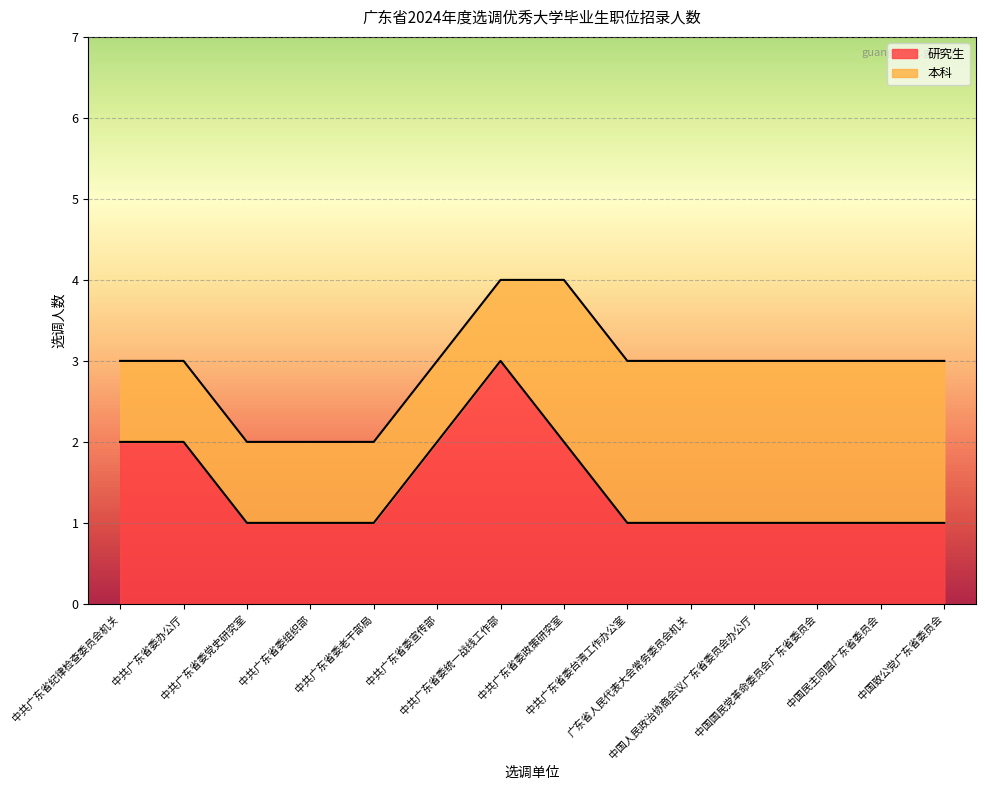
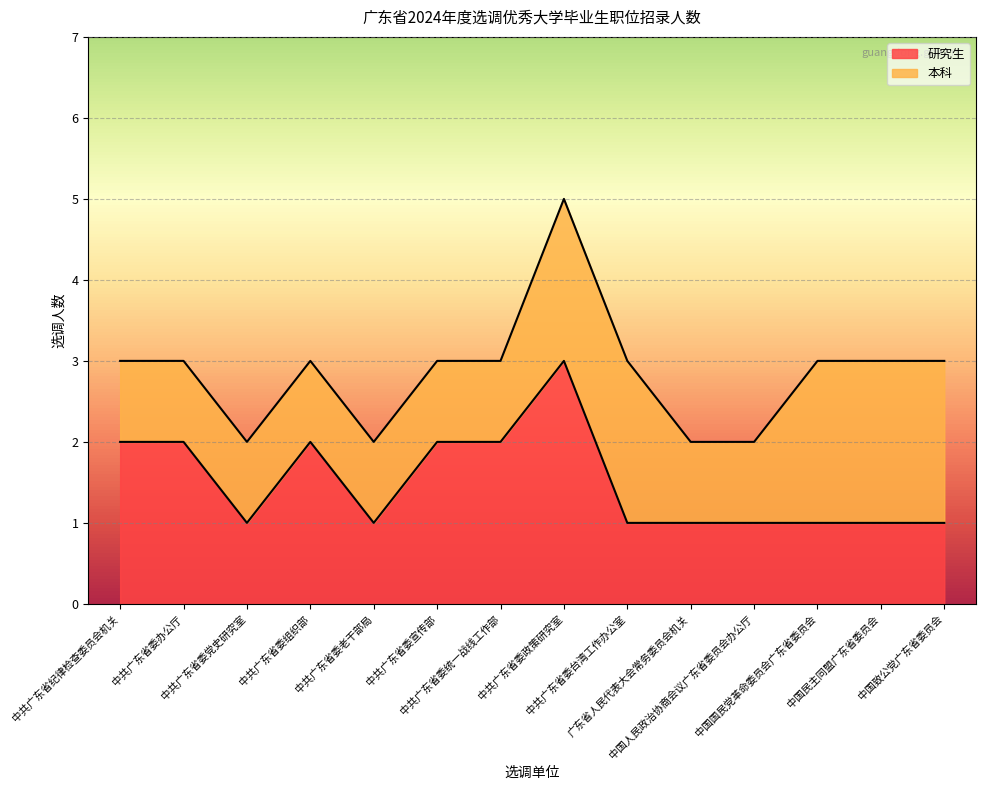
  {
    "研究生": {
      "中共广东省纪律检查委员会机关": 2,
      "中共广东省委办公厅": 2,
      "中共广东省委党史研究室": 1,
-     "中共广东省委组织部": 1,
+     "中共广东省委组织部": 2,
      "中共广东省委老干部局": 1,
      "中共广东省委宣传部": 2,
-     "中共广东省委统一战线工作部": 3,
-     "中共广东省委政策研究室": 2,
+     "中共广东省委统一战线工作部": 2,
+     "中共广东省委政策研究室": 3,
      "中共广东省委台湾工作办公室": 1,
      "广东省人民代表大会常务委员会机关": 1,
      "中国人民政治协商会议广东省委员会办公厅": 1,
      "中国国民党革命委员会广东省委员会": 1,
      "中国民主同盟广东省委员会": 1,
      "中国致公党广东省委员会": 1
    },
    "本科": {
      "中共广东省纪律检查委员会机关": 1,
      "中共广东省委办公厅": 1,
      "中共广东省委党史研究室": 1,
      "中共广东省委组织部": 1,
      "中共广东省委老干部局": 1,
      "中共广东省委宣传部": 1,
      "中共广东省委统一战线工作部": 1,
      "中共广东省委政策研究室": 2,
      "中共广东省委台湾工作办公室": 2,
-     "广东省人民代表大会常务委员会机关": 2,
-     "中国人民政治协商会议广东省委员会办公厅": 2,
+     "广东省人民代表大会常务委员会机关": 1,
+     "中国人民政治协商会议广东省委员会办公厅": 1,
      "中国国民党革命委员会广东省委员会": 2,
      "中国民主同盟广东省委员会": 2,
      "中国致公党广东省委员会": 2
    }
  }
